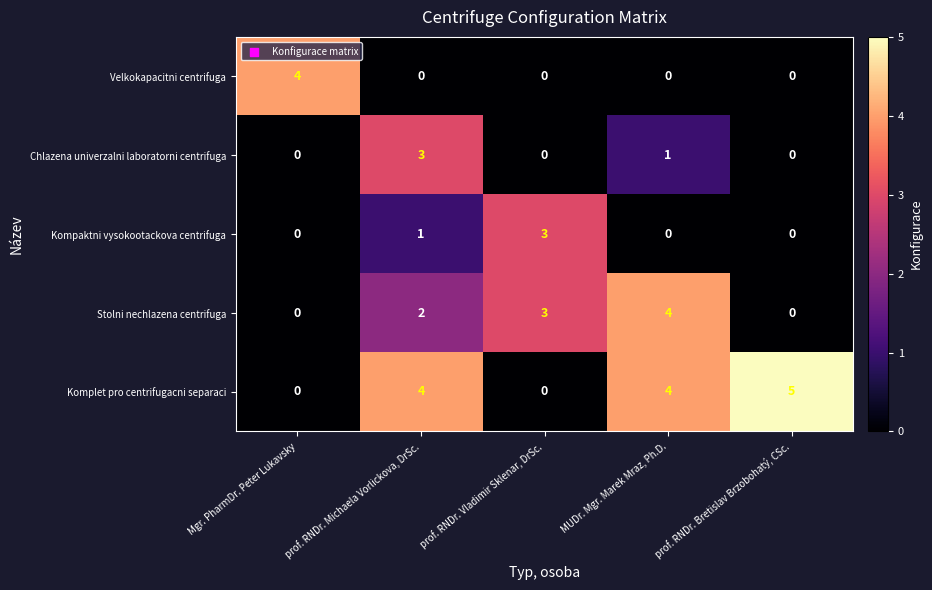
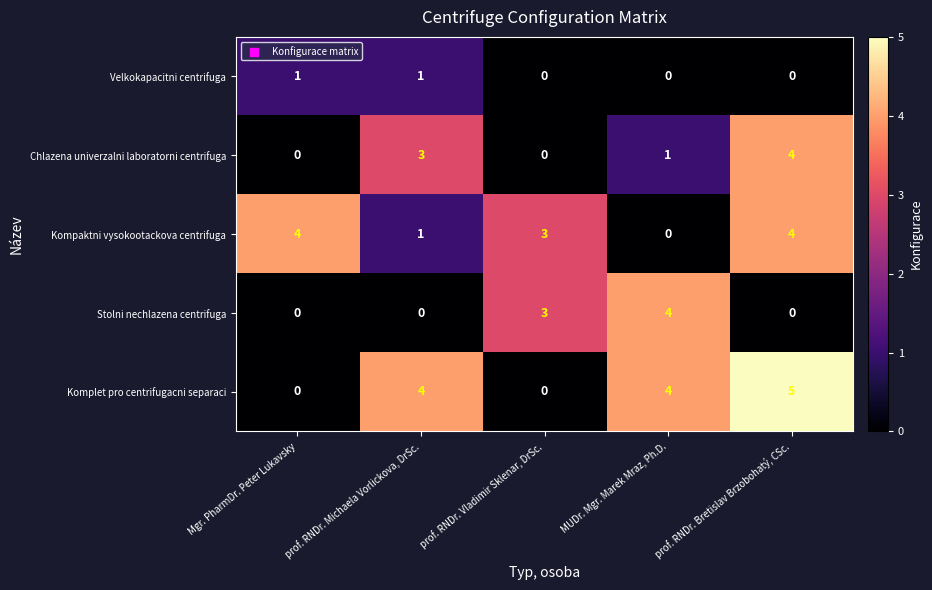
  {
    "Velkokapacitni centrifuga": {
-     "Mgr. PharmDr. Peter Lukavsky": 4,
-     "prof. RNDr. Michaela Vorlickova, DrSc.": 0,
+     "Mgr. PharmDr. Peter Lukavsky": 1,
+     "prof. RNDr. Michaela Vorlickova, DrSc.": 1,
      "prof. RNDr. Vladimir Sklenar, DrSc.": 0,
      "MUDr. Mgr. Marek Mraz, Ph.D.": 0,
      "prof. RNDr. Bretislav Brzobohatý, CSc.": 0
    },
    "Chlazena univerzalni laboratorni centrifuga": {
      "Mgr. PharmDr. Peter Lukavsky": 0,
      "prof. RNDr. Michaela Vorlickova, DrSc.": 3,
      "prof. RNDr. Vladimir Sklenar, DrSc.": 0,
      "MUDr. Mgr. Marek Mraz, Ph.D.": 1,
-     "prof. RNDr. Bretislav Brzobohatý, CSc.": 0
+     "prof. RNDr. Bretislav Brzobohatý, CSc.": 4
    },
    "Kompaktni vysokootackova centrifuga": {
-     "Mgr. PharmDr. Peter Lukavsky": 0,
+     "Mgr. PharmDr. Peter Lukavsky": 4,
      "prof. RNDr. Michaela Vorlickova, DrSc.": 1,
      "prof. RNDr. Vladimir Sklenar, DrSc.": 3,
      "MUDr. Mgr. Marek Mraz, Ph.D.": 0,
-     "prof. RNDr. Bretislav Brzobohatý, CSc.": 0
+     "prof. RNDr. Bretislav Brzobohatý, CSc.": 4
    },
    "Stolni nechlazena centrifuga": {
      "Mgr. PharmDr. Peter Lukavsky": 0,
-     "prof. RNDr. Michaela Vorlickova, DrSc.": 2,
+     "prof. RNDr. Michaela Vorlickova, DrSc.": 0,
      "prof. RNDr. Vladimir Sklenar, DrSc.": 3,
      "MUDr. Mgr. Marek Mraz, Ph.D.": 4,
      "prof. RNDr. Bretislav Brzobohatý, CSc.": 0
    },
    "Komplet pro centrifugacni separaci": {
      "Mgr. PharmDr. Peter Lukavsky": 0,
      "prof. RNDr. Michaela Vorlickova, DrSc.": 4,
      "prof. RNDr. Vladimir Sklenar, DrSc.": 0,
      "MUDr. Mgr. Marek Mraz, Ph.D.": 4,
      "prof. RNDr. Bretislav Brzobohatý, CSc.": 5
    }
  }
